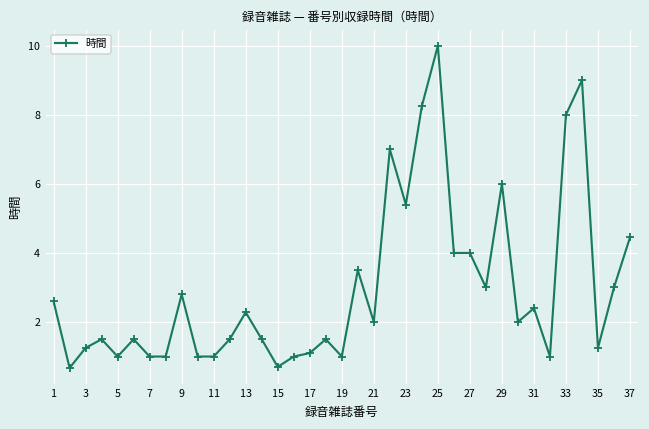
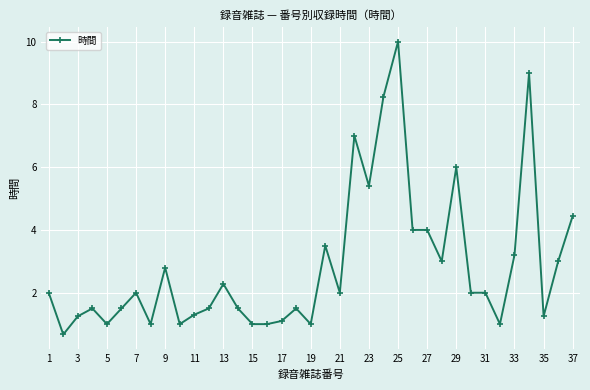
  {
-   "1": 2.6,
+   "1": 2.0,
    "3": 1.3,
    "5": 1.0,
-   "7": 1,
+   "7": 2,
    "9": 2.8,
-   "11": 1.0,
+   "11": 1.3,
    "13": 2.3,
-   "15": 0.7,
+   "15": 1.0,
    "17": 1.1,
    "19": 1.0,
    "21": 2.0,
    "23": 5.4,
    "25": 10.0,
    "27": 4.0,
    "29": 6.0,
-   "31": 2.4,
-   "33": 8.0,
+   "31": 2.0,
+   "33": 3.2,
    "35": 1.3,
    "37": 4.5
  }
